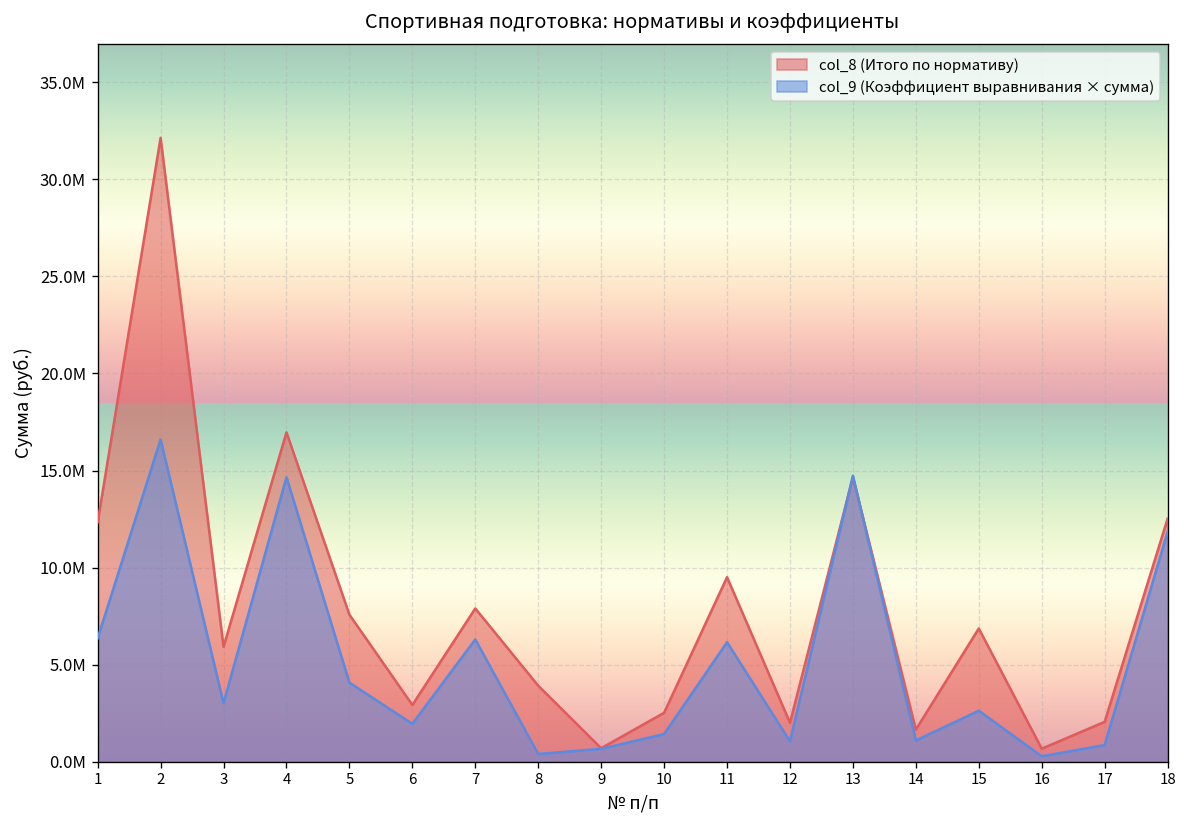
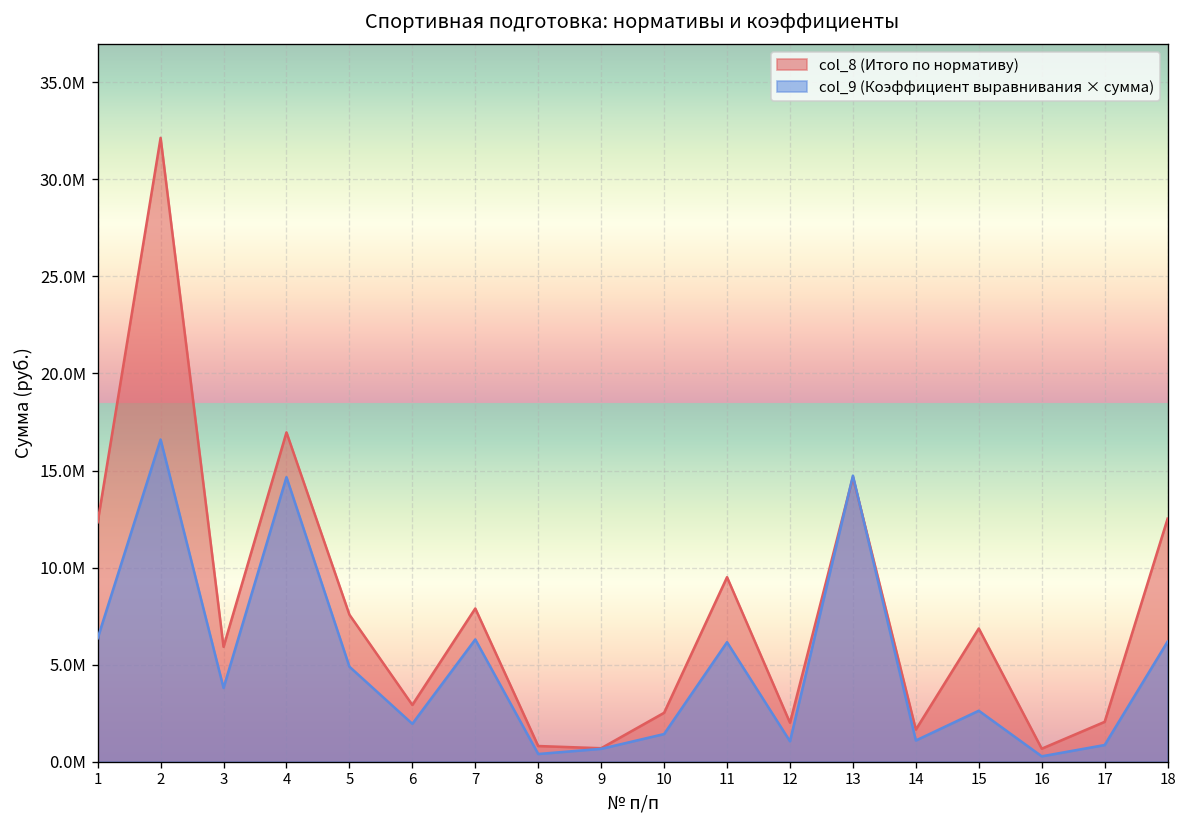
  {
    "col_8 (Итого по нормативу)": {
      "1": 12300000,
      "2": 32100000,
      "3": 5900000,
      "4": 17000000,
      "5": 7600000,
      "6": 2900000,
      "7": 7900000,
-     "8": 3900000,
+     "8": 800000,
      "10": 2500000,
      "11": 9500000,
      "12": 2000000,
      "14": 1700000,
      "15": 6900000,
      "16": 700000,
      "17": 2100000,
      "18": 12500000
    },
    "col_9 (Коэффициент выравнивания × сумма)": {
      "1": 6400000,
      "2": 16600000,
-     "3": 3000000,
+     "3": 3800000,
      "4": 14700000,
-     "5": 4100000,
+     "5": 4900000,
      "6": 2000000,
      "7": 6300000,
      "8": 400000,
      "10": 1400000,
      "11": 6200000,
      "12": 1000000,
      "14": 1100000,
      "15": 2600000,
      "16": 300000,
      "17": 900000,
-     "18": 11800000
+     "18": 6200000
    }
  }
